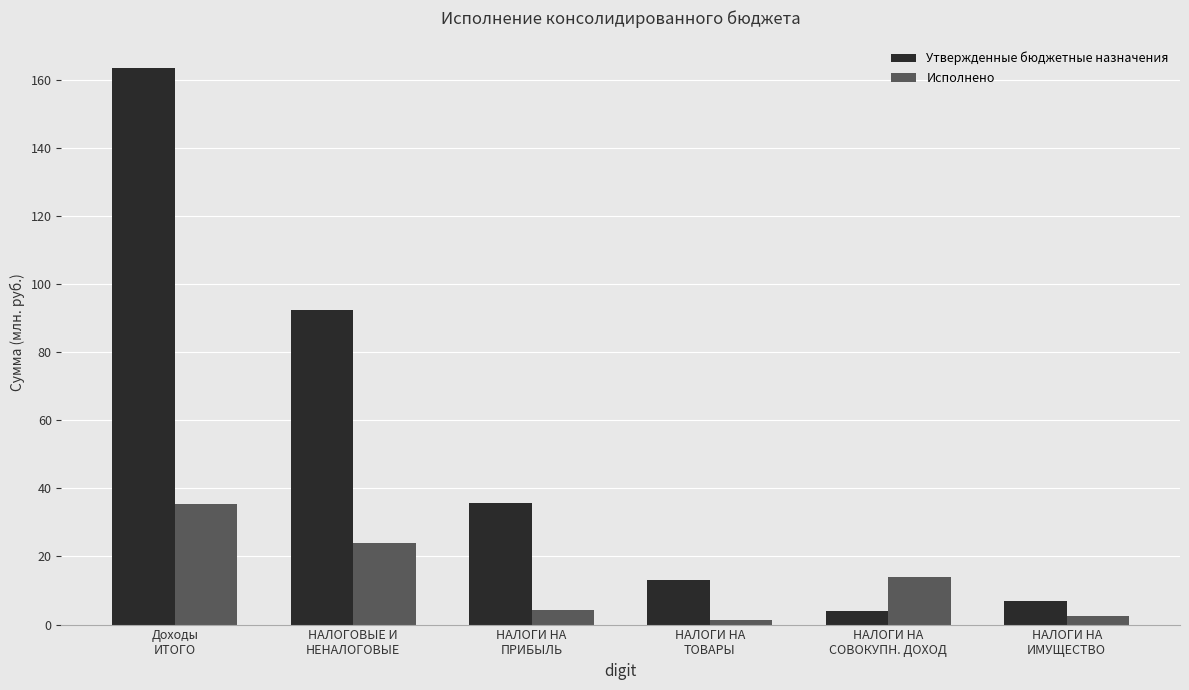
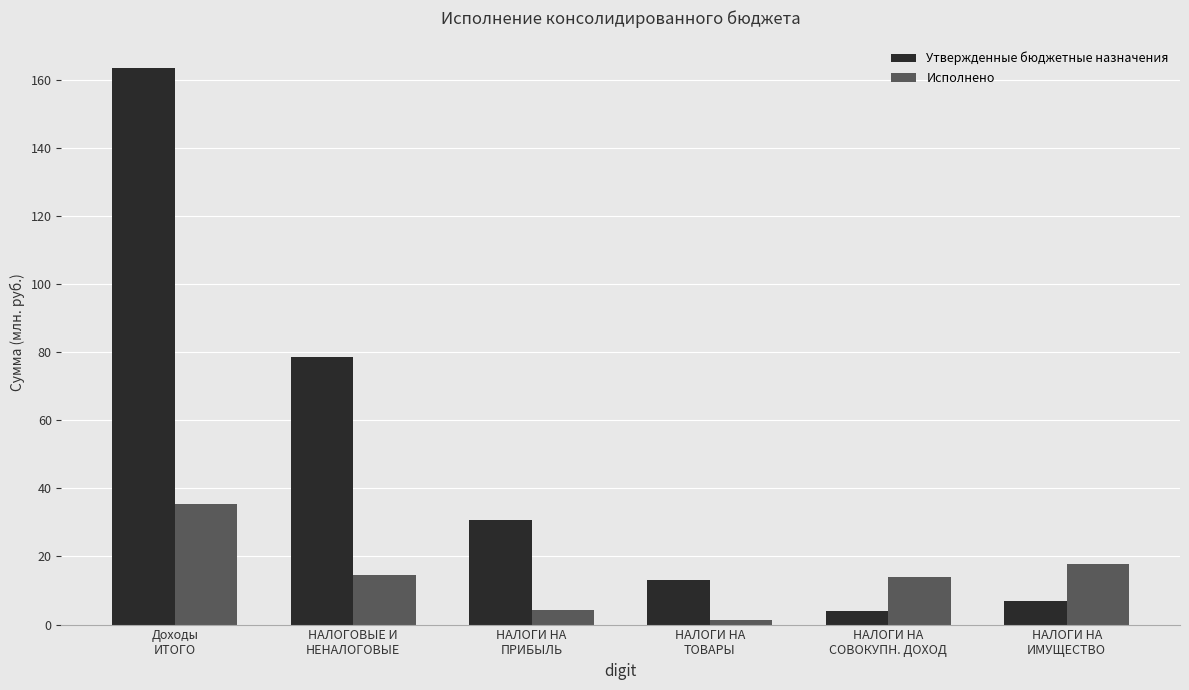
  {
    "Утвержденные бюджетные назначения": {
      "Доходы ИТОГО": 163,
-     "НАЛОГОВЫЕ И НЕНАЛОГОВЫЕ": 93,
-     "НАЛОГИ НА ПРИБЫЛЬ": 36,
+     "НАЛОГОВЫЕ И НЕНАЛОГОВЫЕ": 79,
+     "НАЛОГИ НА ПРИБЫЛЬ": 31,
      "НАЛОГИ НА ТОВАРЫ": 13,
      "НАЛОГИ НА СОВОКУПН. ДОХОД": 4,
      "НАЛОГИ НА ИМУЩЕСТВО": 7
    },
    "Исполнено": {
      "Доходы ИТОГО": 35,
-     "НАЛОГОВЫЕ И НЕНАЛОГОВЫЕ": 24,
+     "НАЛОГОВЫЕ И НЕНАЛОГОВЫЕ": 14,
      "НАЛОГИ НА ПРИБЫЛЬ": 4,
      "НАЛОГИ НА ТОВАРЫ": 1,
      "НАЛОГИ НА СОВОКУПН. ДОХОД": 14,
-     "НАЛОГИ НА ИМУЩЕСТВО": 2
+     "НАЛОГИ НА ИМУЩЕСТВО": 18
    }
  }
